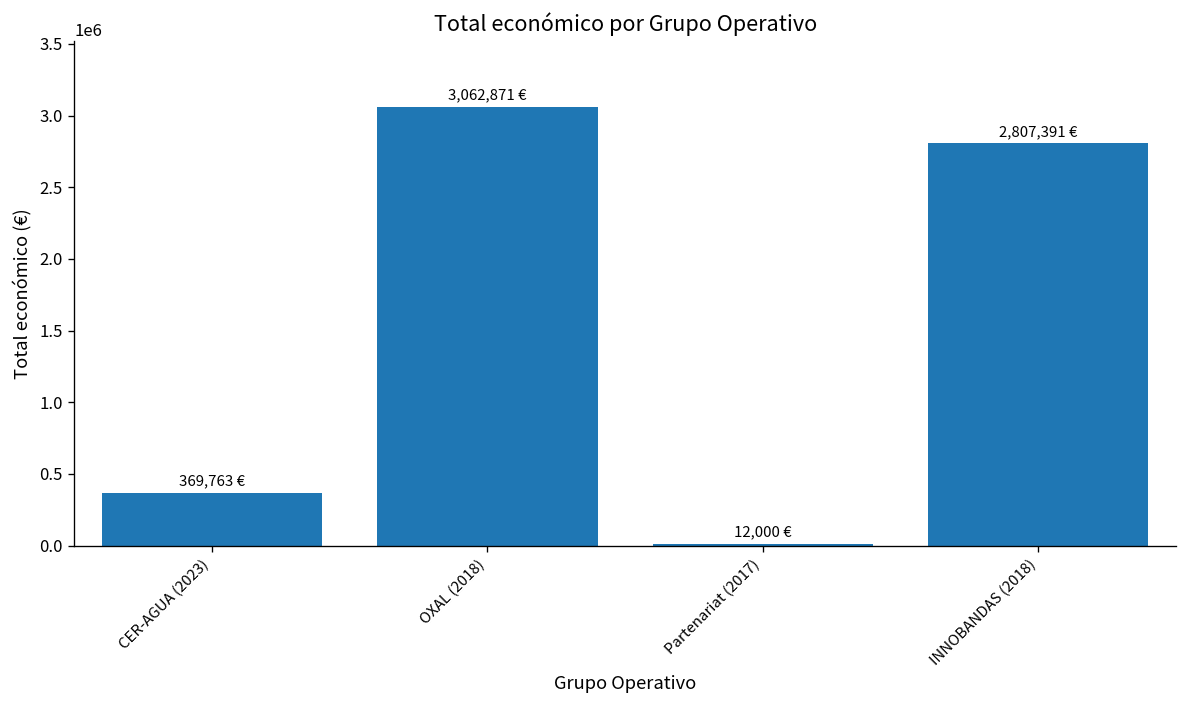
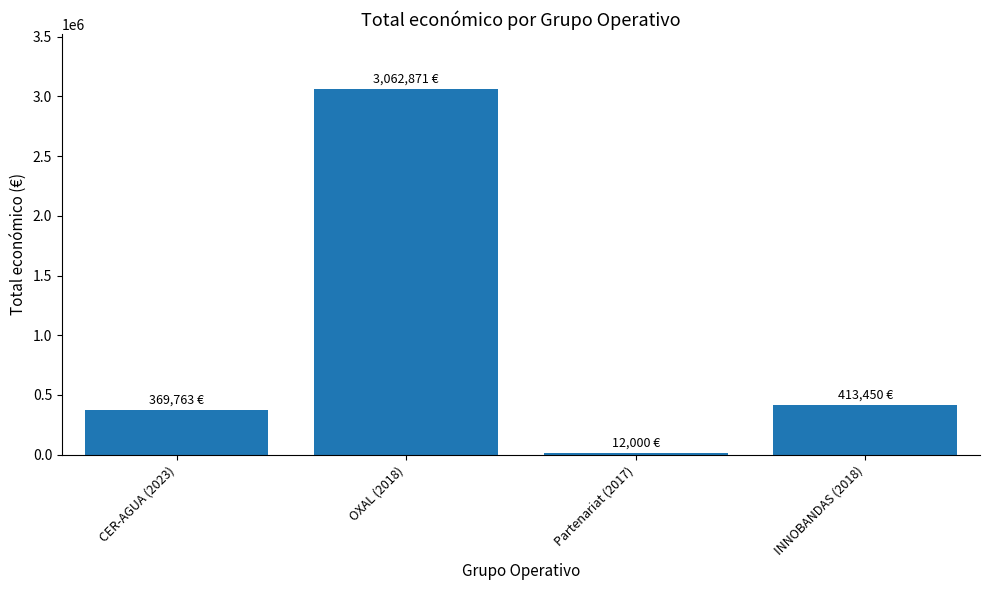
  {
    "CER-AGUA (2023)": "369,763",
    "OXAL (2018)": "3,062,871",
    "Partenariat (2017)": "12,000",
-   "INNOBANDAS (2018)": "2,807,391"
+   "INNOBANDAS (2018)": "413,450"
  }
